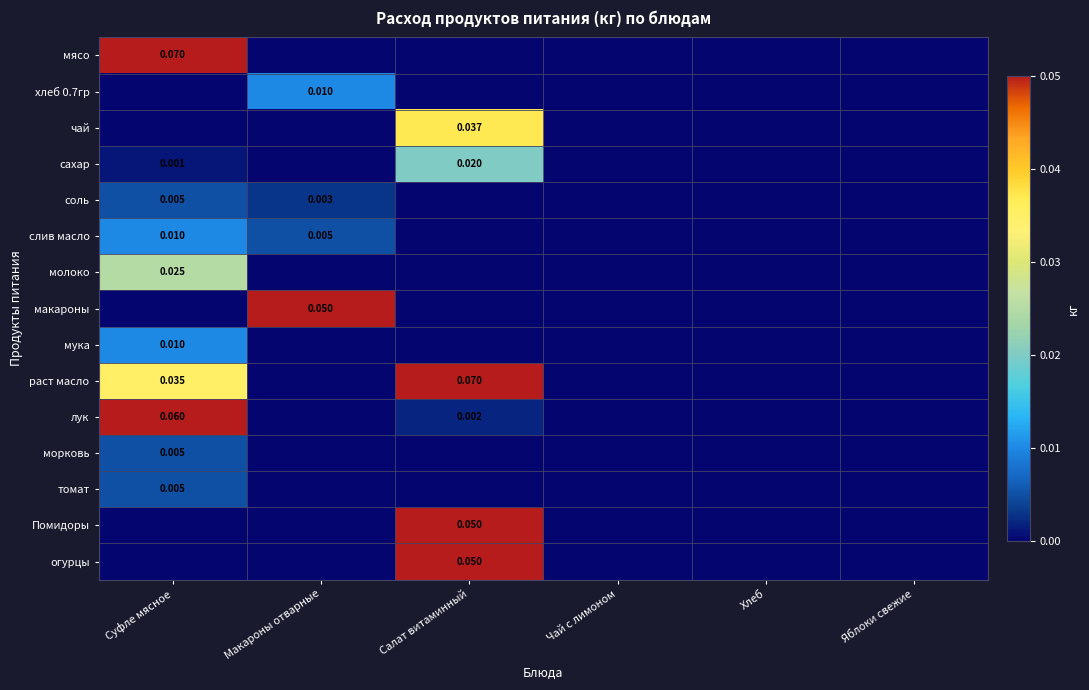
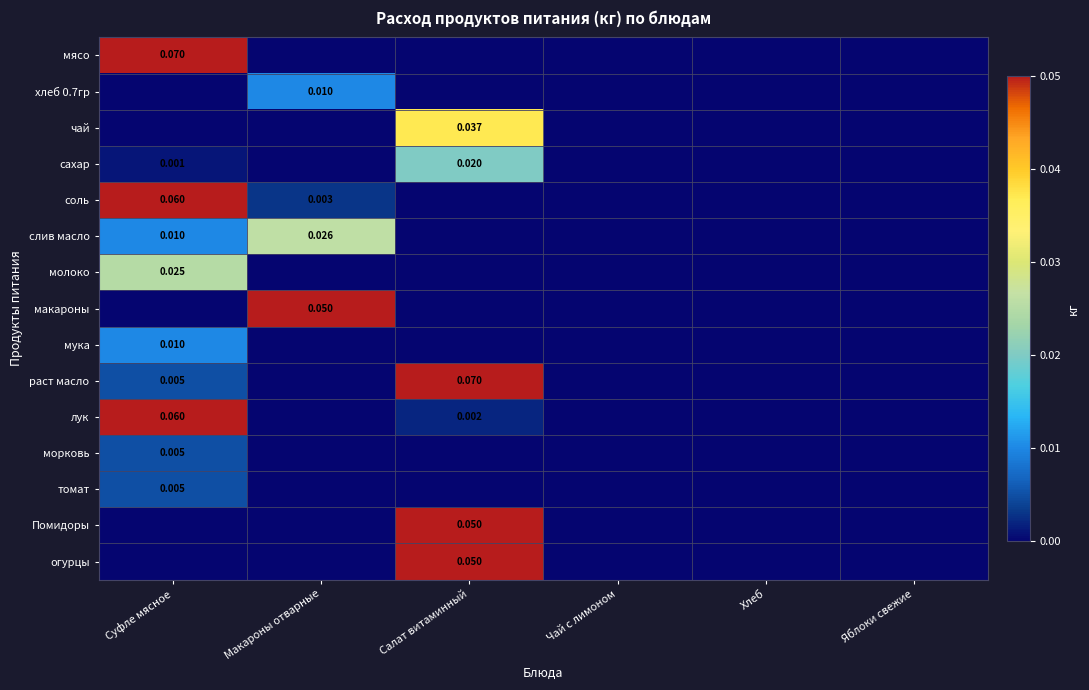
  {
    "мясо": {
      "Суфле мясное": 0.070
    },
    "хлеб 0.7гр": {
      "Макароны отварные": 0.010
    },
    "чай": {
      "Салат витаминный": 0.037
    },
    "сахар": {
      "Суфле мясное": 0.001,
      "Салат витаминный": 0.020
    },
    "соль": {
-     "Суфле мясное": 0.005,
+     "Суфле мясное": 0.060,
      "Макароны отварные": 0.003
    },
    "слив масло": {
      "Суфле мясное": 0.010,
-     "Макароны отварные": 0.005
+     "Макароны отварные": 0.026
    },
    "молоко": {
      "Суфле мясное": 0.025
    },
    "макароны": {
      "Макароны отварные": 0.050
    },
    "мука": {
      "Суфле мясное": 0.010
    },
    "раст масло": {
-     "Суфле мясное": 0.035,
+     "Суфле мясное": 0.005,
      "Салат витаминный": 0.070
    },
    "лук": {
      "Суфле мясное": 0.060,
      "Салат витаминный": 0.002
    },
    "морковь": {
      "Суфле мясное": 0.005
    },
    "томат": {
      "Суфле мясное": 0.005
    },
    "Помидоры": {
      "Салат витаминный": 0.050
    },
    "огурцы": {
      "Салат витаминный": 0.050
    }
  }
